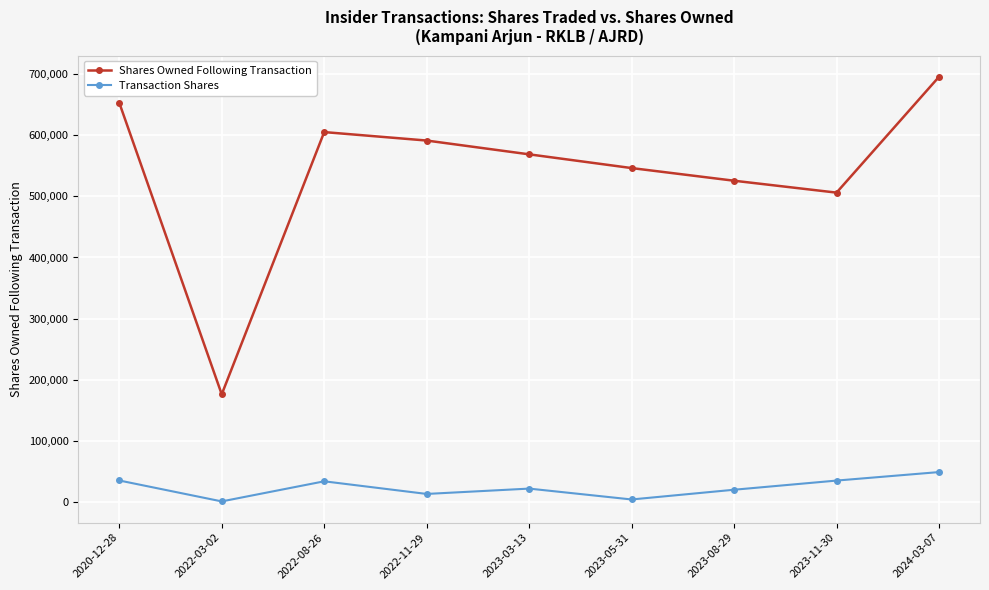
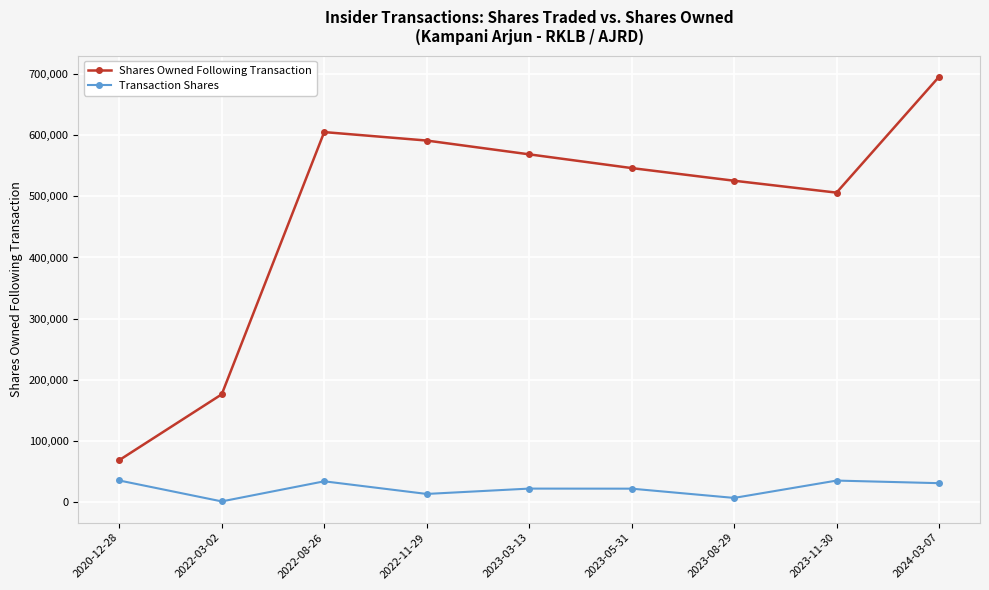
  {
    "Shares Owned Following Transaction": {
-     "2020-12-28": "650,000",
+     "2020-12-28": "70,000",
      "2022-03-02": "180,000",
      "2022-08-26": "600,000",
      "2022-11-29": "590,000",
      "2023-03-13": "570,000",
      "2023-05-31": "550,000",
      "2023-08-29": "530,000",
      "2023-11-30": "510,000",
      "2024-03-07": "700,000"
    },
    "Transaction Shares": {
      "2020-12-28": "40,000",
      "2022-03-02": "0",
      "2022-08-26": "30,000",
      "2022-11-29": "10,000",
      "2023-03-13": "20,000",
-     "2023-05-31": "0",
-     "2023-08-29": "20,000",
+     "2023-05-31": "20,000",
+     "2023-08-29": "10,000",
      "2023-11-30": "40,000",
-     "2024-03-07": "50,000"
+     "2024-03-07": "30,000"
    }
  }
